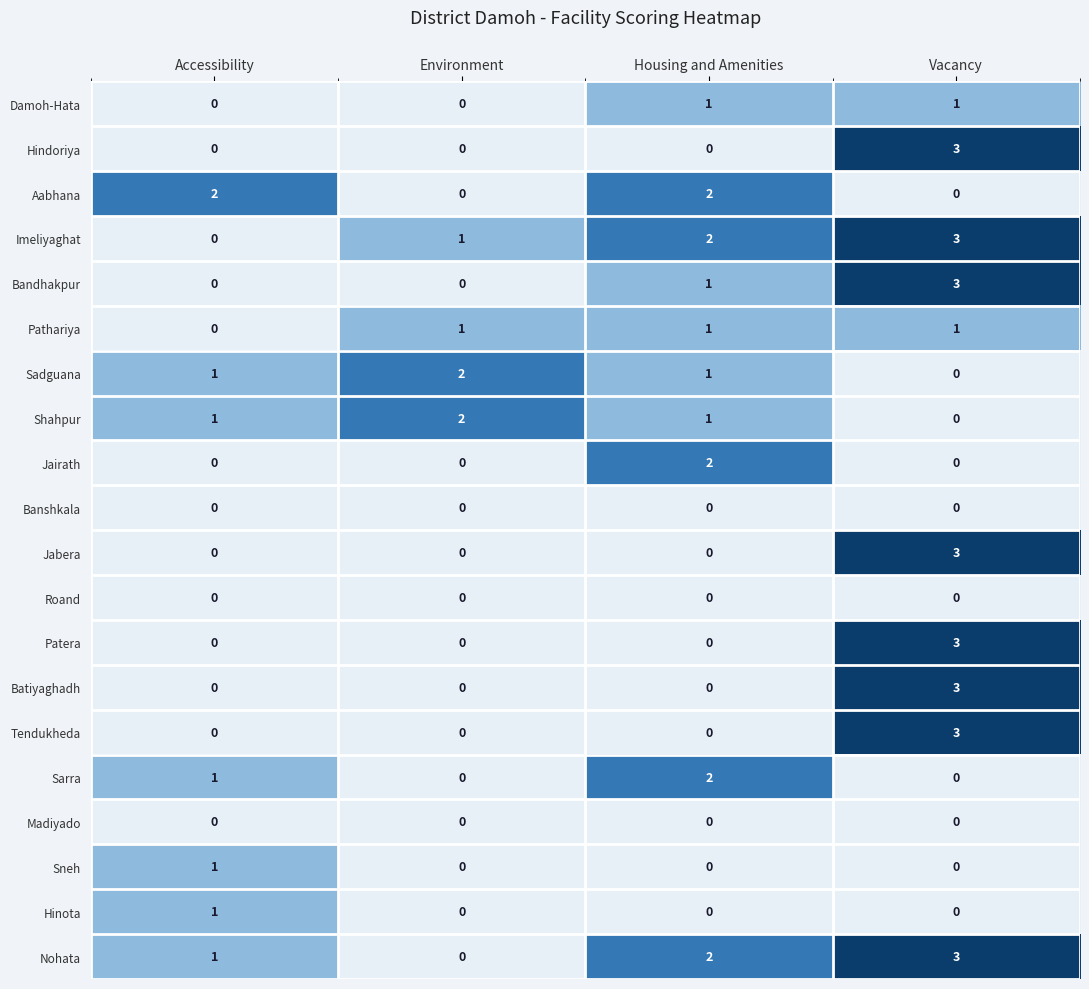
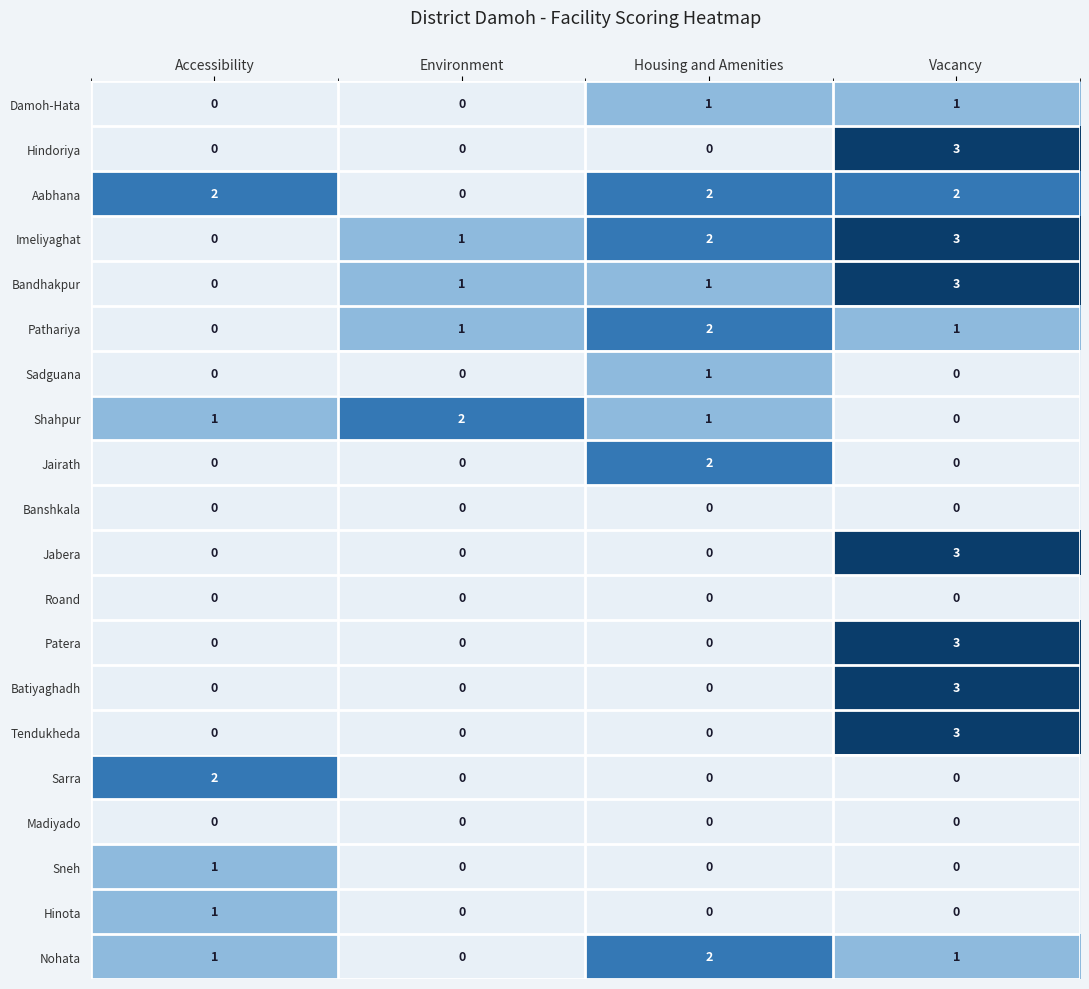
  {
    "Damoh-Hata": {
      "Accessibility": 0,
      "Environment": 0,
      "Housing and Amenities": 1,
      "Vacancy": 1
    },
    "Hindoriya": {
      "Accessibility": 0,
      "Environment": 0,
      "Housing and Amenities": 0,
      "Vacancy": 3
    },
    "Aabhana": {
      "Accessibility": 2,
      "Environment": 0,
      "Housing and Amenities": 2,
-     "Vacancy": 0
+     "Vacancy": 2
    },
    "Imeliyaghat": {
      "Accessibility": 0,
      "Environment": 1,
      "Housing and Amenities": 2,
      "Vacancy": 3
    },
    "Bandhakpur": {
      "Accessibility": 0,
-     "Environment": 0,
+     "Environment": 1,
      "Housing and Amenities": 1,
      "Vacancy": 3
    },
    "Pathariya": {
      "Accessibility": 0,
      "Environment": 1,
-     "Housing and Amenities": 1,
+     "Housing and Amenities": 2,
      "Vacancy": 1
    },
    "Sadguana": {
-     "Accessibility": 1,
-     "Environment": 2,
+     "Accessibility": 0,
+     "Environment": 0,
      "Housing and Amenities": 1,
      "Vacancy": 0
    },
    "Shahpur": {
      "Accessibility": 1,
      "Environment": 2,
      "Housing and Amenities": 1,
      "Vacancy": 0
    },
    "Jairath": {
      "Accessibility": 0,
      "Environment": 0,
      "Housing and Amenities": 2,
      "Vacancy": 0
    },
    "Banshkala": {
      "Accessibility": 0,
      "Environment": 0,
      "Housing and Amenities": 0,
      "Vacancy": 0
    },
    "Jabera": {
      "Accessibility": 0,
      "Environment": 0,
      "Housing and Amenities": 0,
      "Vacancy": 3
    },
    "Roand": {
      "Accessibility": 0,
      "Environment": 0,
      "Housing and Amenities": 0,
      "Vacancy": 0
    },
    "Patera": {
      "Accessibility": 0,
      "Environment": 0,
      "Housing and Amenities": 0,
      "Vacancy": 3
    },
    "Batiyaghadh": {
      "Accessibility": 0,
      "Environment": 0,
      "Housing and Amenities": 0,
      "Vacancy": 3
    },
    "Tendukheda": {
      "Accessibility": 0,
      "Environment": 0,
      "Housing and Amenities": 0,
      "Vacancy": 3
    },
    "Sarra": {
-     "Accessibility": 1,
+     "Accessibility": 2,
      "Environment": 0,
-     "Housing and Amenities": 2,
+     "Housing and Amenities": 0,
      "Vacancy": 0
    },
    "Madiyado": {
      "Accessibility": 0,
      "Environment": 0,
      "Housing and Amenities": 0,
      "Vacancy": 0
    },
    "Sneh": {
      "Accessibility": 1,
      "Environment": 0,
      "Housing and Amenities": 0,
      "Vacancy": 0
    },
    "Hinota": {
      "Accessibility": 1,
      "Environment": 0,
      "Housing and Amenities": 0,
      "Vacancy": 0
    },
    "Nohata": {
      "Accessibility": 1,
      "Environment": 0,
      "Housing and Amenities": 2,
-     "Vacancy": 3
+     "Vacancy": 1
    }
  }
